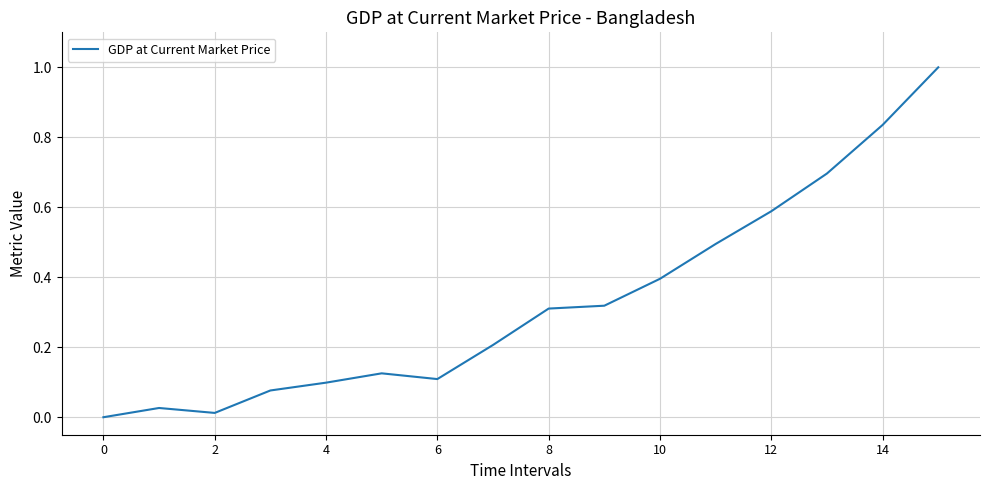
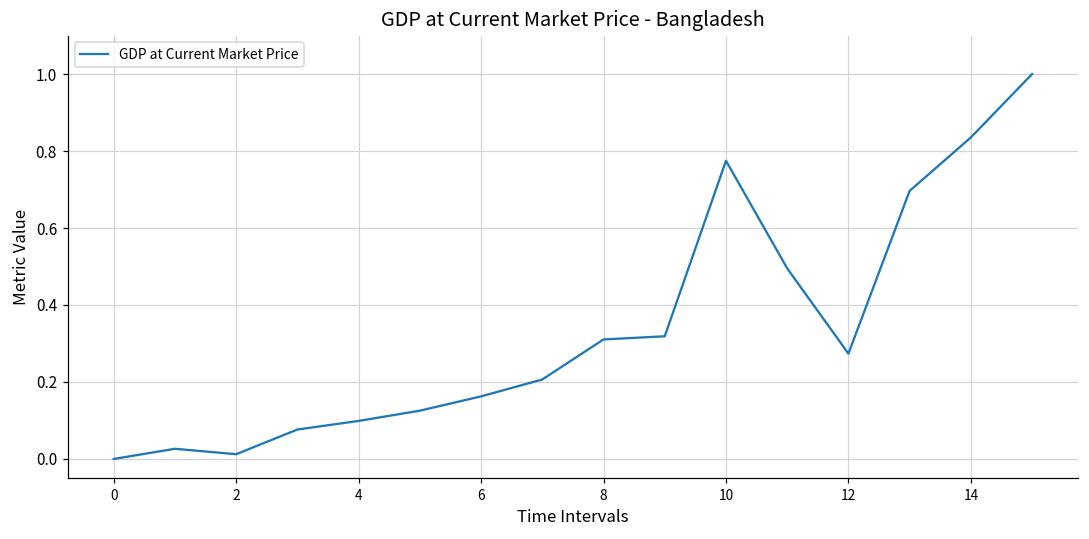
  {
    "0": 0.00,
    "2": 0.01,
    "4": 0.10,
-   "6": 0.11,
+   "6": 0.16,
    "8": 0.31,
-   "10": 0.40,
-   "12": 0.59,
+   "10": 0.77,
+   "12": 0.27,
    "14": 0.84
  }
